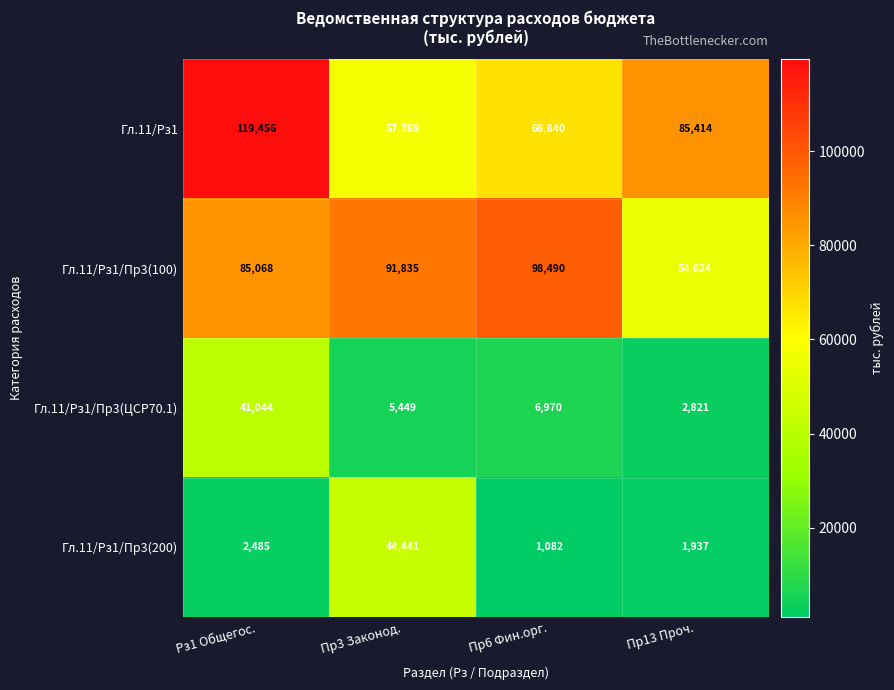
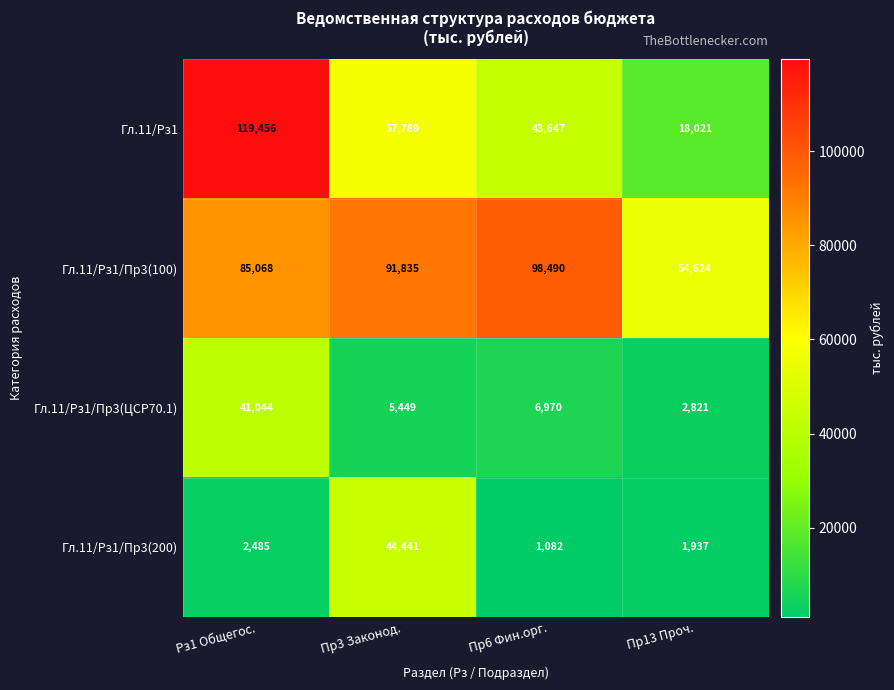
  {
    "Гл.11/Рз1": {
      "Рз1 Общегос.": "119,456",
      "Пр3 Законод.": "57,789",
-     "Пр6 Фин.орг.": "66,840",
-     "Пр13 Проч.": "85,414"
+     "Пр6 Фин.орг.": "43,647",
+     "Пр13 Проч.": "18,021"
    },
    "Гл.11/Рз1/Пр3(100)": {
      "Рз1 Общегос.": "85,068",
      "Пр3 Законод.": "91,835",
      "Пр6 Фин.орг.": "98,490",
      "Пр13 Проч.": "54,624"
    },
    "Гл.11/Рз1/Пр3(ЦСР70.1)": {
      "Рз1 Общегос.": "41,044",
      "Пр3 Законод.": "5,449",
      "Пр6 Фин.орг.": "6,970",
      "Пр13 Проч.": "2,821"
    },
    "Гл.11/Рз1/Пр3(200)": {
      "Рз1 Общегос.": "2,485",
      "Пр3 Законод.": "44,441",
      "Пр6 Фин.орг.": "1,082",
      "Пр13 Проч.": "1,937"
    }
  }
